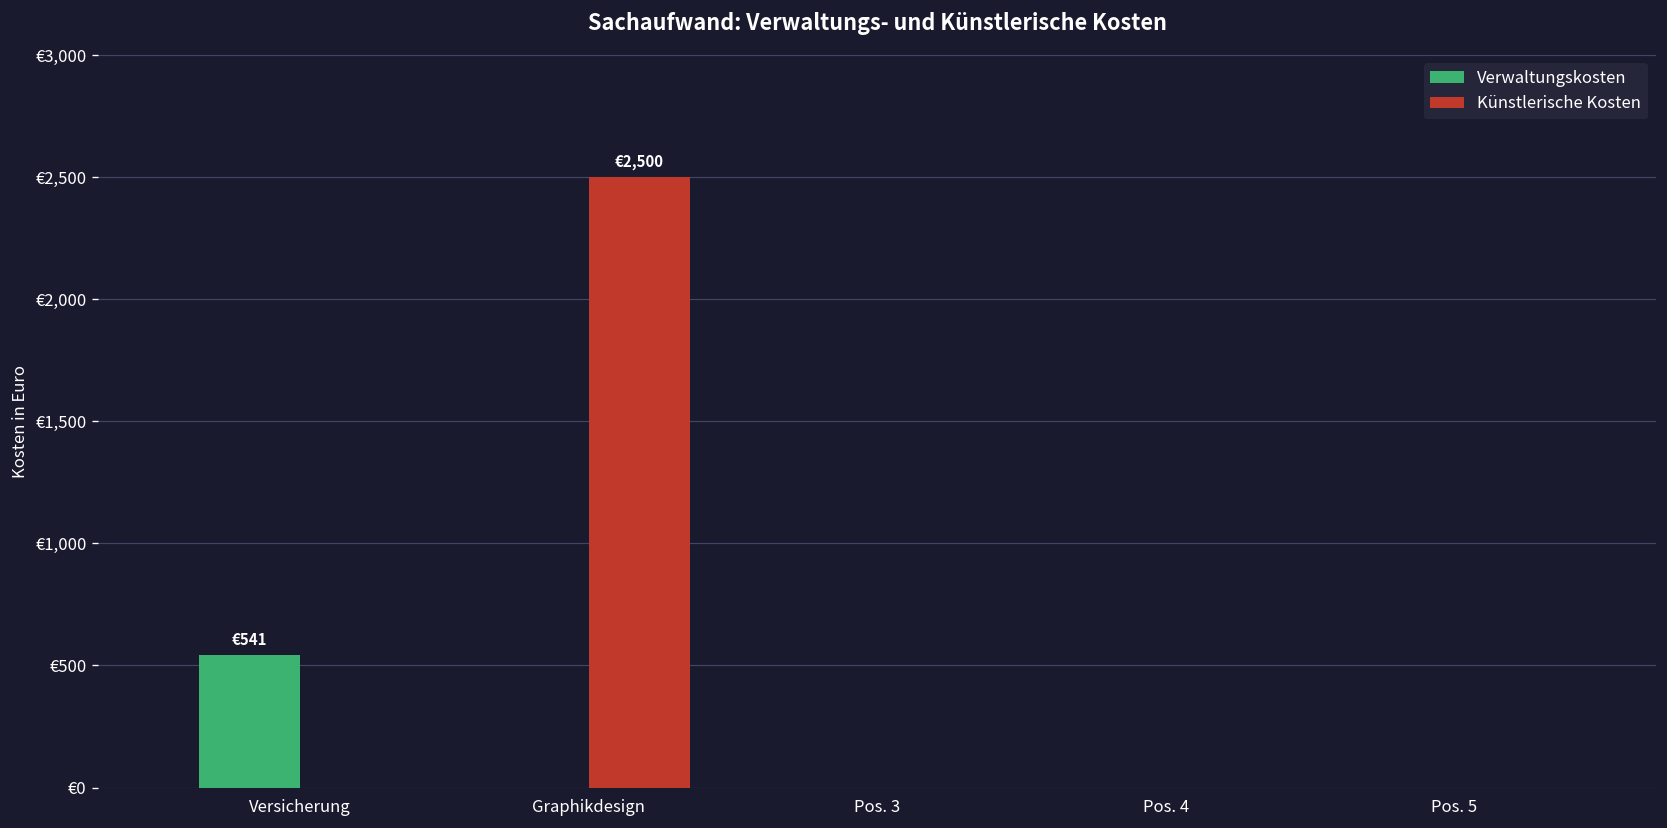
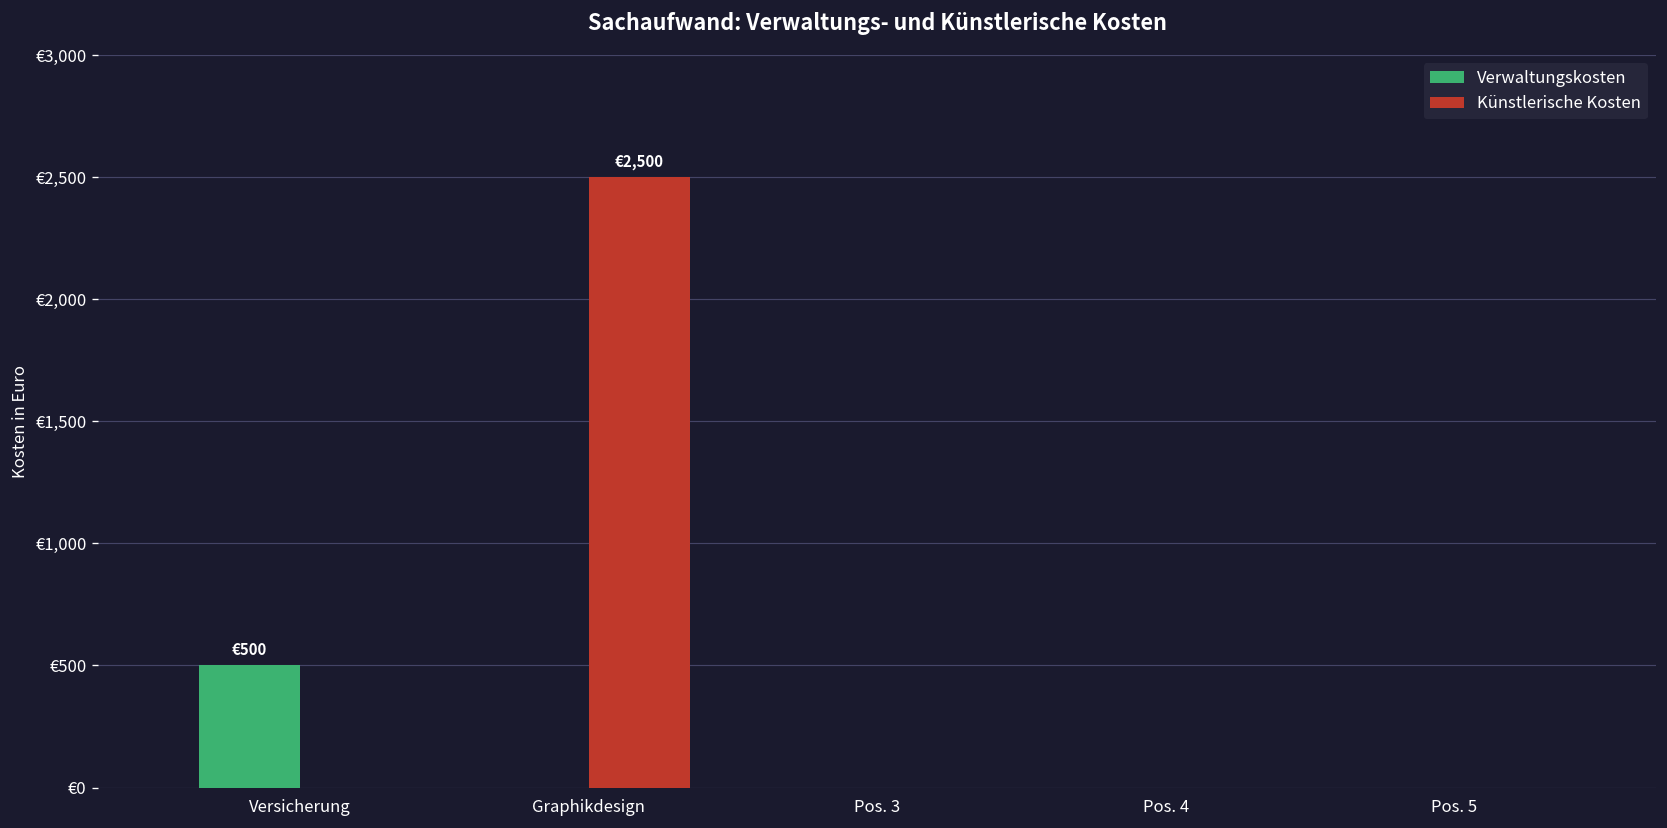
  {
    "Verwaltungskosten": {
-     "Versicherung": "€541"
+     "Versicherung": "€500"
    },
    "Künstlerische Kosten": {
      "Graphikdesign": "€2,500"
    }
  }
